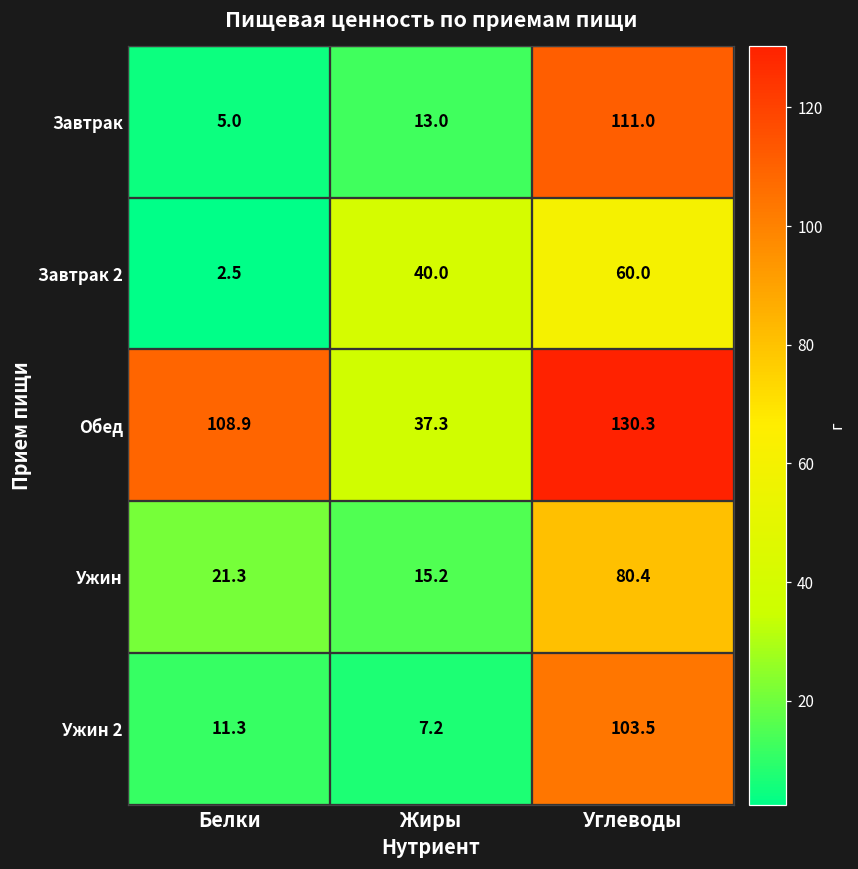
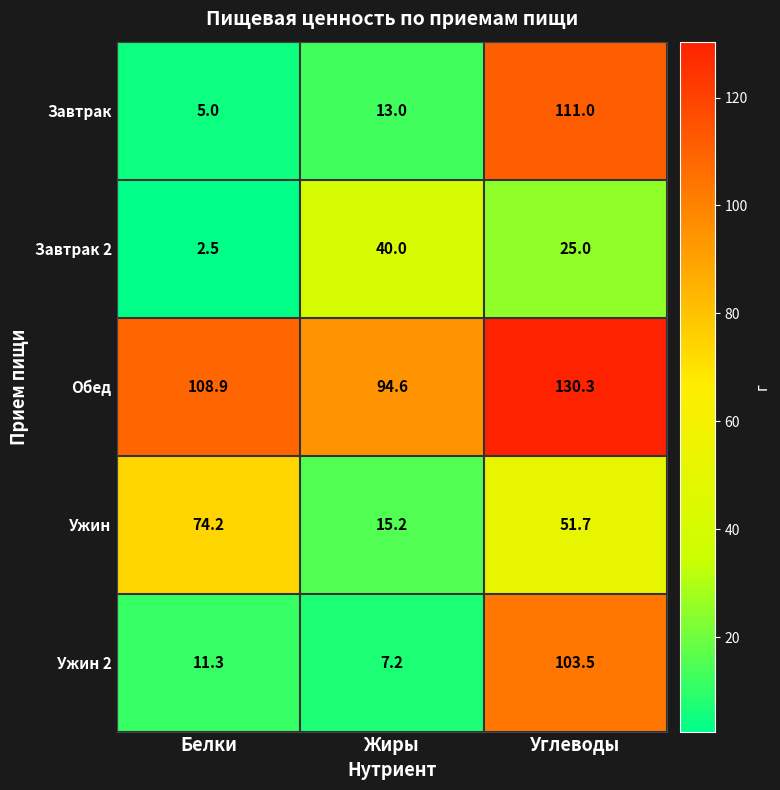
  {
    "Завтрак": {
      "Белки": 5.0,
      "Жиры": 13.0,
      "Углеводы": 111.0
    },
    "Завтрак 2": {
      "Белки": 2.5,
      "Жиры": 40.0,
-     "Углеводы": 60.0
+     "Углеводы": 25.0
    },
    "Обед": {
      "Белки": 108.9,
-     "Жиры": 37.3,
+     "Жиры": 94.6,
      "Углеводы": 130.3
    },
    "Ужин": {
-     "Белки": 21.3,
+     "Белки": 74.2,
      "Жиры": 15.2,
-     "Углеводы": 80.4
+     "Углеводы": 51.7
    },
    "Ужин 2": {
      "Белки": 11.3,
      "Жиры": 7.2,
      "Углеводы": 103.5
    }
  }
